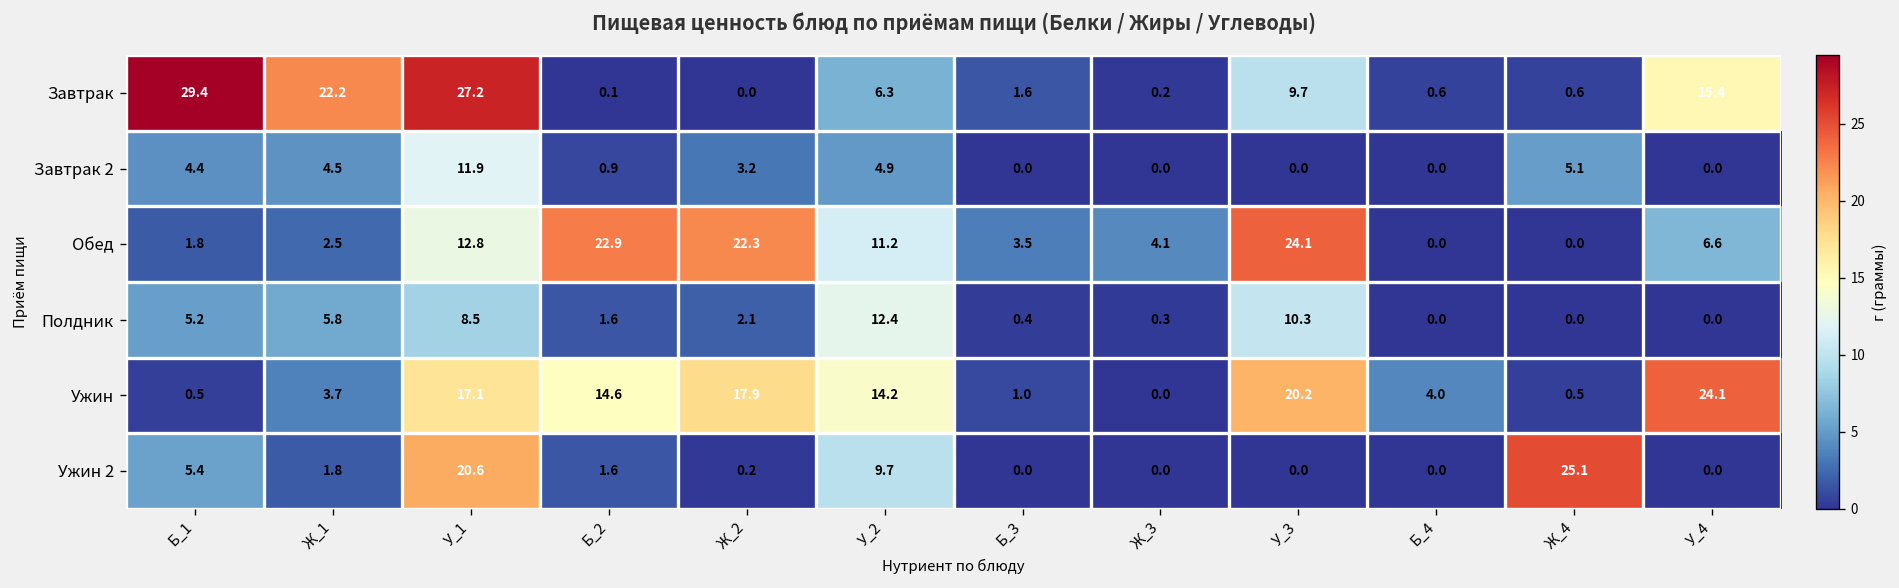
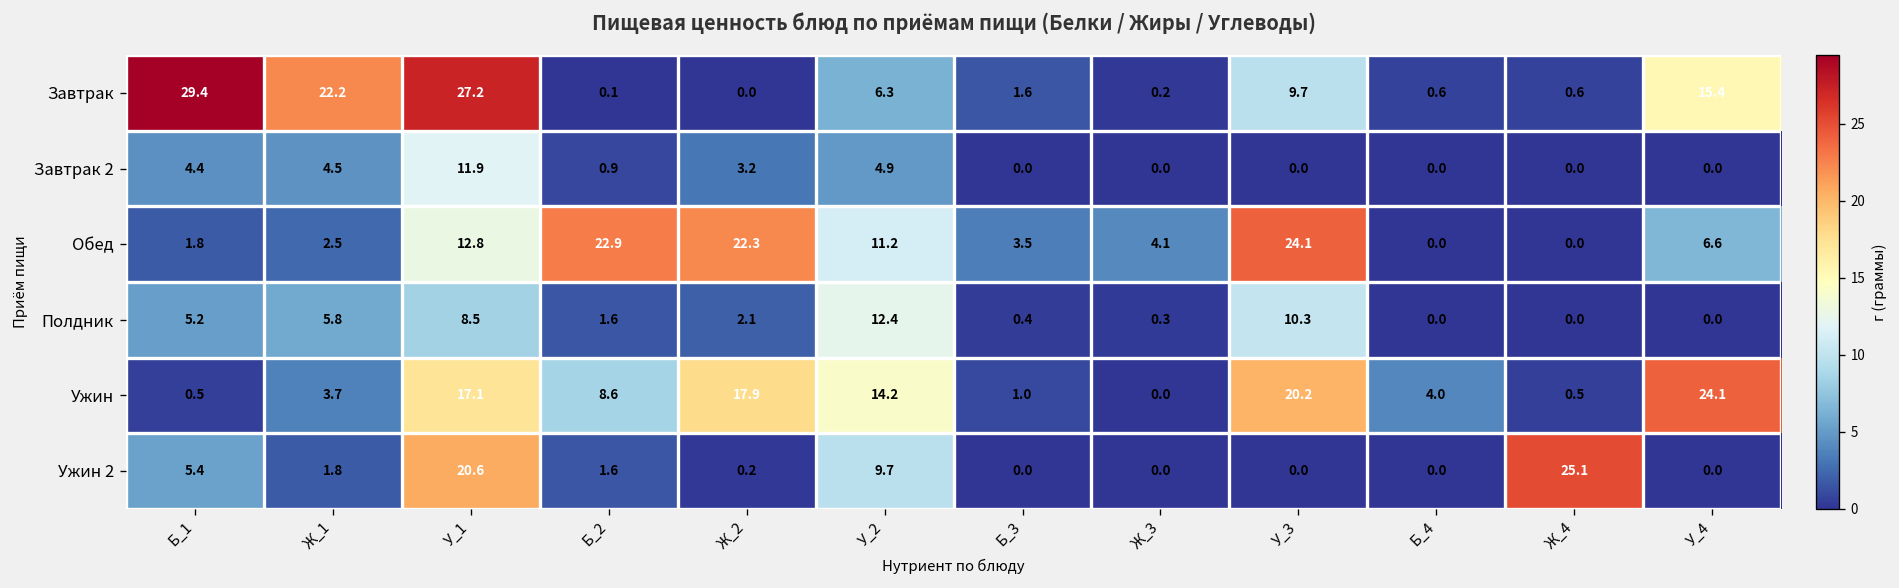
  {
    "Завтрак": {
      "Б_1": 29.4,
      "Ж_1": 22.2,
      "У_1": 27.2,
      "Б_2": 0.1,
      "Ж_2": 0.0,
      "У_2": 6.3,
      "Б_3": 1.6,
      "Ж_3": 0.2,
      "У_3": 9.7,
      "Б_4": 0.6,
      "Ж_4": 0.6,
      "У_4": 15.4
    },
    "Завтрак 2": {
      "Б_1": 4.4,
      "Ж_1": 4.5,
      "У_1": 11.9,
      "Б_2": 0.9,
      "Ж_2": 3.2,
      "У_2": 4.9,
      "Б_3": 0.0,
      "Ж_3": 0.0,
      "У_3": 0.0,
      "Б_4": 0.0,
-     "Ж_4": 5.1,
+     "Ж_4": 0.0,
      "У_4": 0.0
    },
    "Обед": {
      "Б_1": 1.8,
      "Ж_1": 2.5,
      "У_1": 12.8,
      "Б_2": 22.9,
      "Ж_2": 22.3,
      "У_2": 11.2,
      "Б_3": 3.5,
      "Ж_3": 4.1,
      "У_3": 24.1,
      "Б_4": 0.0,
      "Ж_4": 0.0,
      "У_4": 6.6
    },
    "Полдник": {
      "Б_1": 5.2,
      "Ж_1": 5.8,
      "У_1": 8.5,
      "Б_2": 1.6,
      "Ж_2": 2.1,
      "У_2": 12.4,
      "Б_3": 0.4,
      "Ж_3": 0.3,
      "У_3": 10.3,
      "Б_4": 0.0,
      "Ж_4": 0.0,
      "У_4": 0.0
    },
    "Ужин": {
      "Б_1": 0.5,
      "Ж_1": 3.7,
      "У_1": 17.1,
-     "Б_2": 14.6,
+     "Б_2": 8.6,
      "Ж_2": 17.9,
      "У_2": 14.2,
      "Б_3": 1.0,
      "Ж_3": 0.0,
      "У_3": 20.2,
      "Б_4": 4.0,
      "Ж_4": 0.5,
      "У_4": 24.1
    },
    "Ужин 2": {
      "Б_1": 5.4,
      "Ж_1": 1.8,
      "У_1": 20.6,
      "Б_2": 1.6,
      "Ж_2": 0.2,
      "У_2": 9.7,
      "Б_3": 0.0,
      "Ж_3": 0.0,
      "У_3": 0.0,
      "Б_4": 0.0,
      "Ж_4": 25.1,
      "У_4": 0.0
    }
  }
